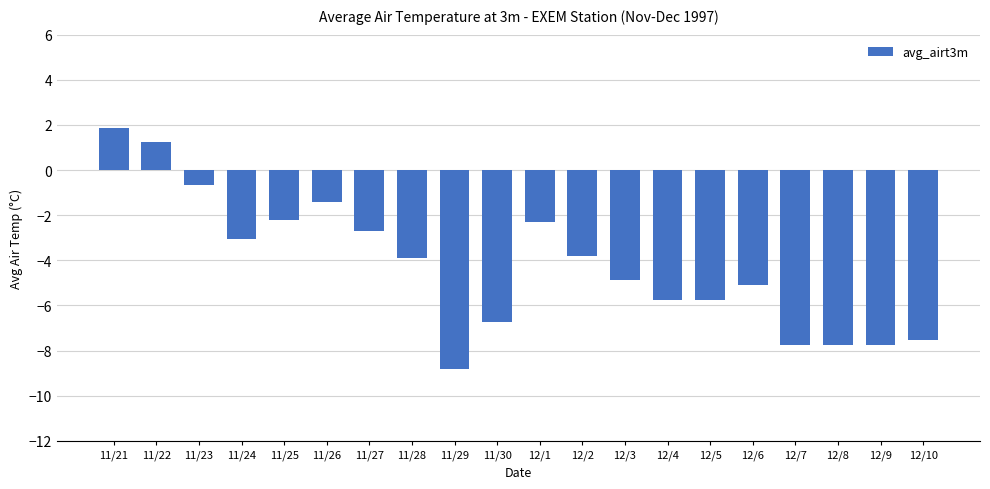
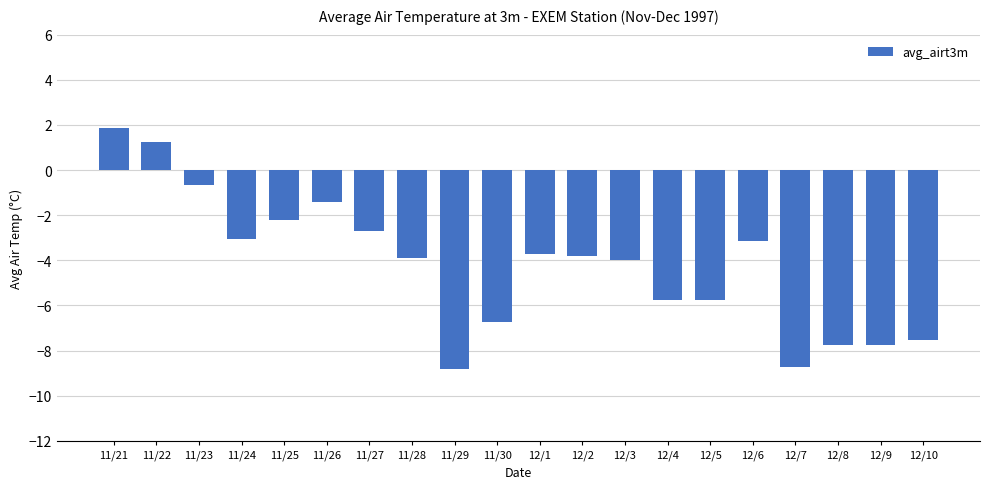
  {
    "11/21": 1.9,
    "11/22": 1.3,
    "11/23": -0.7,
    "11/24": -3.1,
    "11/25": -2.2,
    "11/26": -1.4,
    "11/27": -2.7,
    "11/28": -3.9,
    "11/29": -8.8,
    "11/30": -6.7,
-   "12/1": -2.3,
+   "12/1": -3.7,
    "12/2": -3.8,
-   "12/3": -4.9,
+   "12/3": -4.0,
    "12/4": -5.7,
    "12/5": -5.7,
-   "12/6": -5.1,
-   "12/7": -7.8,
+   "12/6": -3.1,
+   "12/7": -8.7,
    "12/8": -7.7,
    "12/9": -7.8,
    "12/10": -7.5
  }
